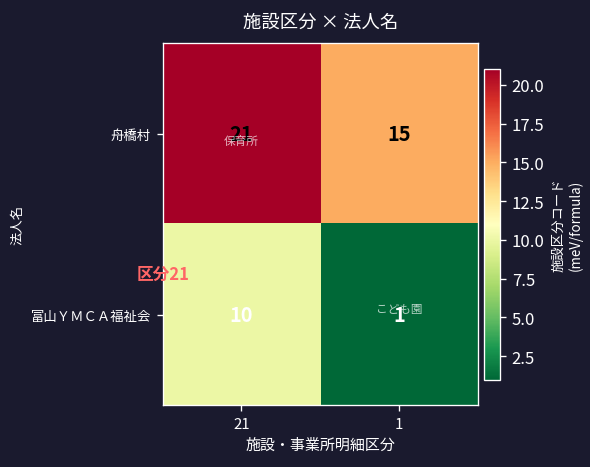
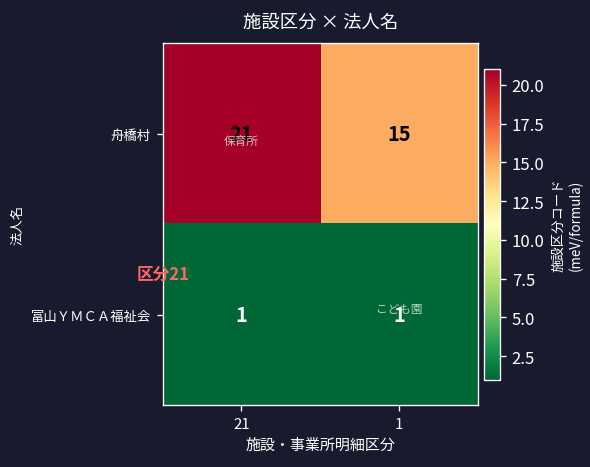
  {
    "舟橋村": {
      "1": 15
    },
    "富山ＹＭＣＡ福祉会": {
-     "21": 10
+     "21": 1
    }
  }
